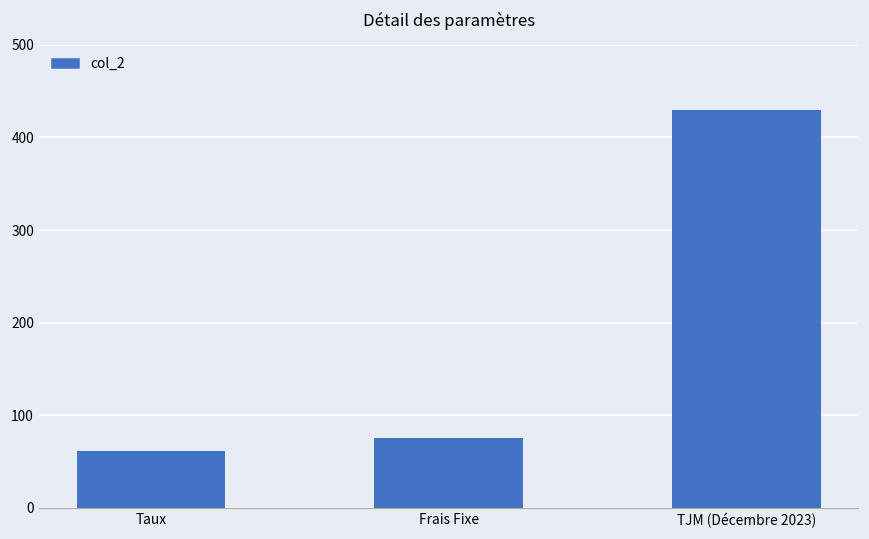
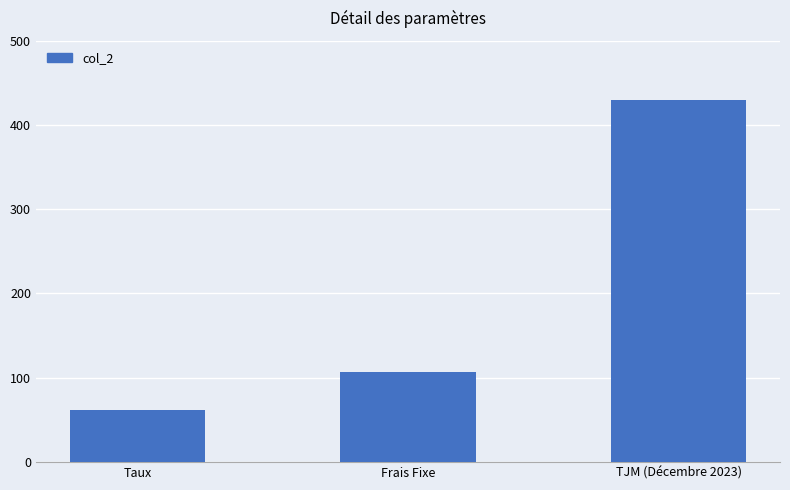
  {
    "Taux": 60,
-   "Frais Fixe": 80,
+   "Frais Fixe": 110,
    "TJM (Décembre 2023)": 430
  }
